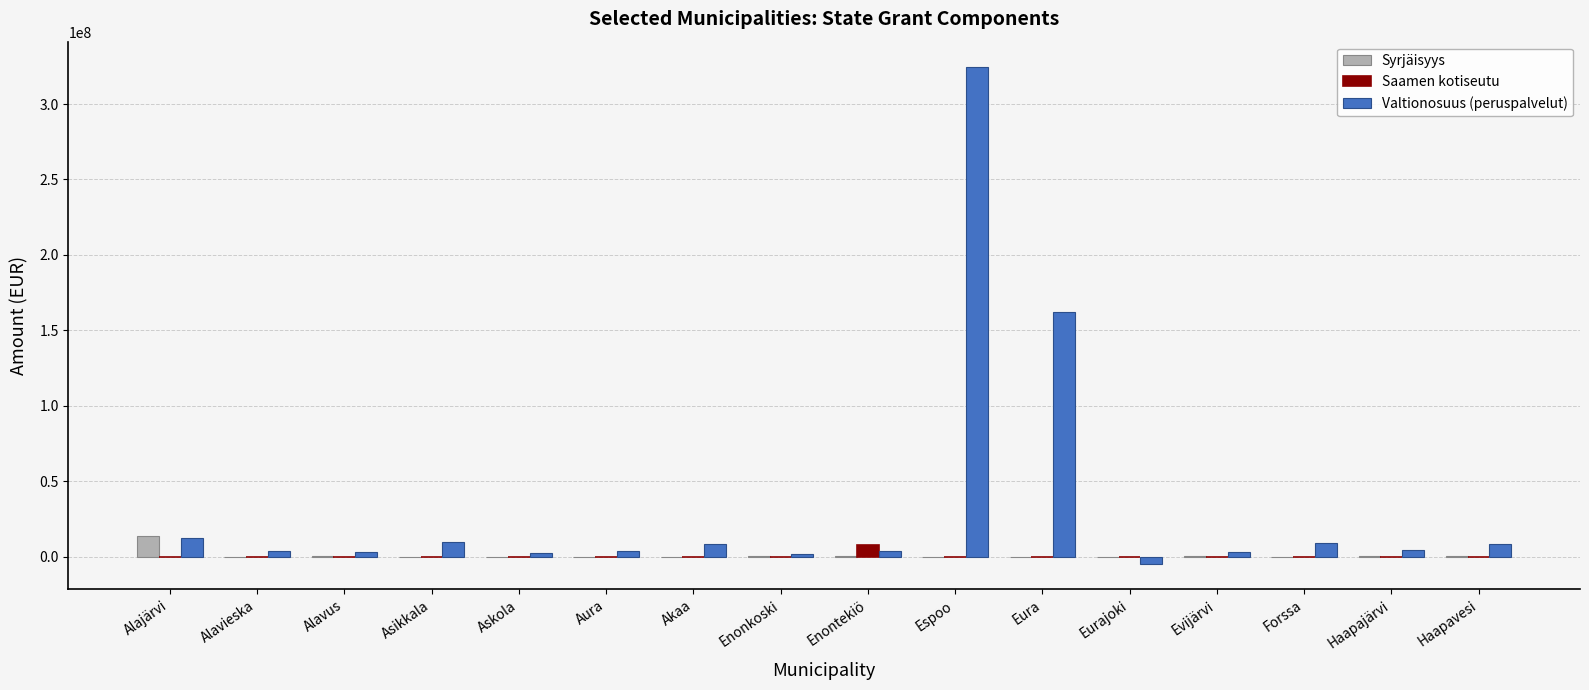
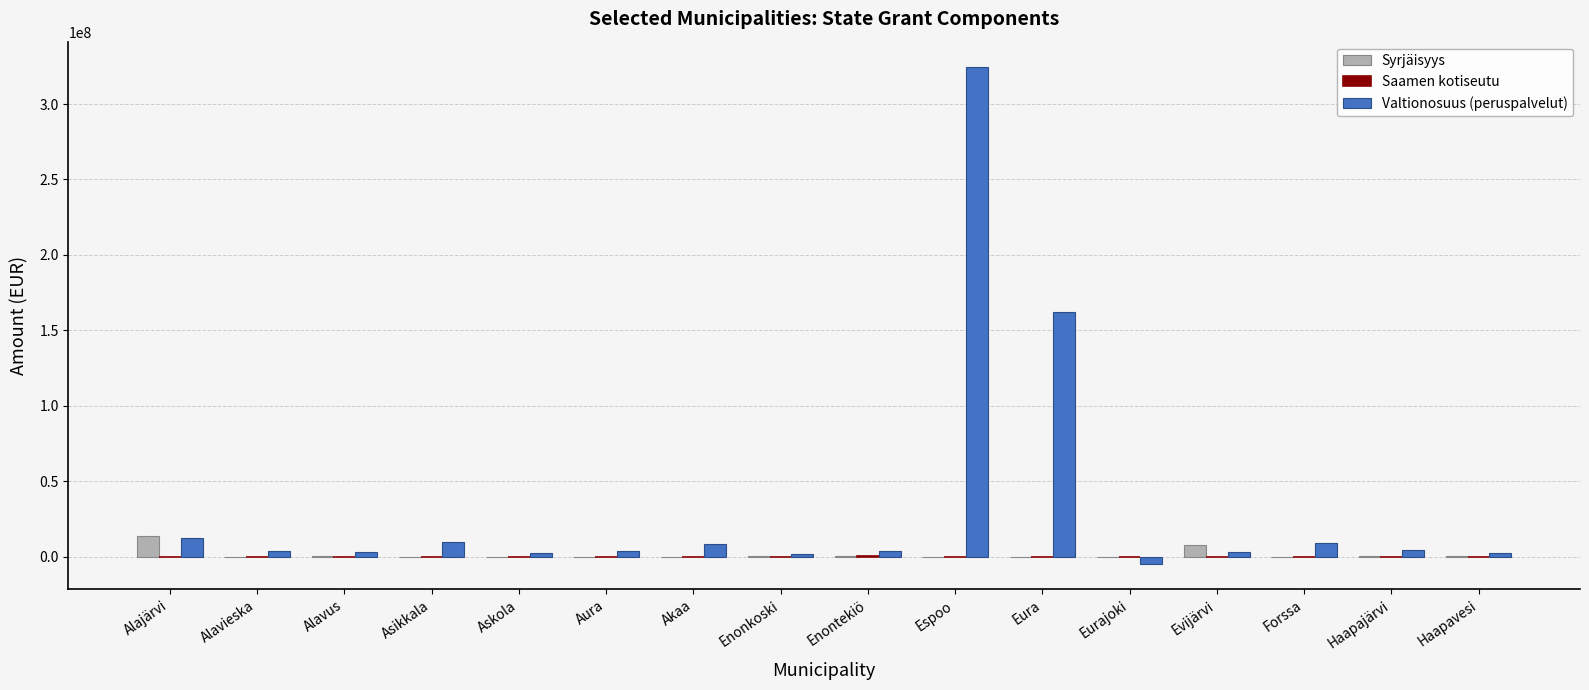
  {
    "Syrjäisyys": {
      "Alajärvi": 14000000,
      "Asikkala": 0,
      "Askola": 0,
      "Aura": 0,
      "Akaa": 0,
      "Espoo": 0,
      "Eura": 0,
      "Eurajoki": 0,
-     "Evijärvi": 0,
+     "Evijärvi": 7000000,
      "Forssa": 0
    },
    "Saamen kotiseutu": {
      "Alajärvi": 0,
      "Alavieska": 0,
      "Alavus": 0,
      "Asikkala": 0,
      "Askola": 0,
      "Aura": 0,
      "Akaa": 0,
      "Enonkoski": 0,
-     "Enontekiö": 8000000,
+     "Enontekiö": 0,
      "Espoo": 0,
      "Eura": 0,
      "Eurajoki": 0,
      "Evijärvi": 0,
      "Forssa": 0,
      "Haapajärvi": 0,
      "Haapavesi": 0
    },
    "Valtionosuus (peruspalvelut)": {
      "Alajärvi": 12000000,
      "Alavieska": 4000000,
      "Alavus": 3000000,
      "Asikkala": 10000000,
      "Askola": 3000000,
      "Aura": 3000000,
      "Akaa": 9000000,
      "Enonkoski": 2000000,
      "Enontekiö": 3000000,
      "Espoo": 325000000,
      "Eura": 162000000,
      "Eurajoki": -5000000,
      "Evijärvi": 3000000,
      "Forssa": 9000000,
      "Haapajärvi": 4000000,
-     "Haapavesi": 8000000
+     "Haapavesi": 3000000
    }
  }
